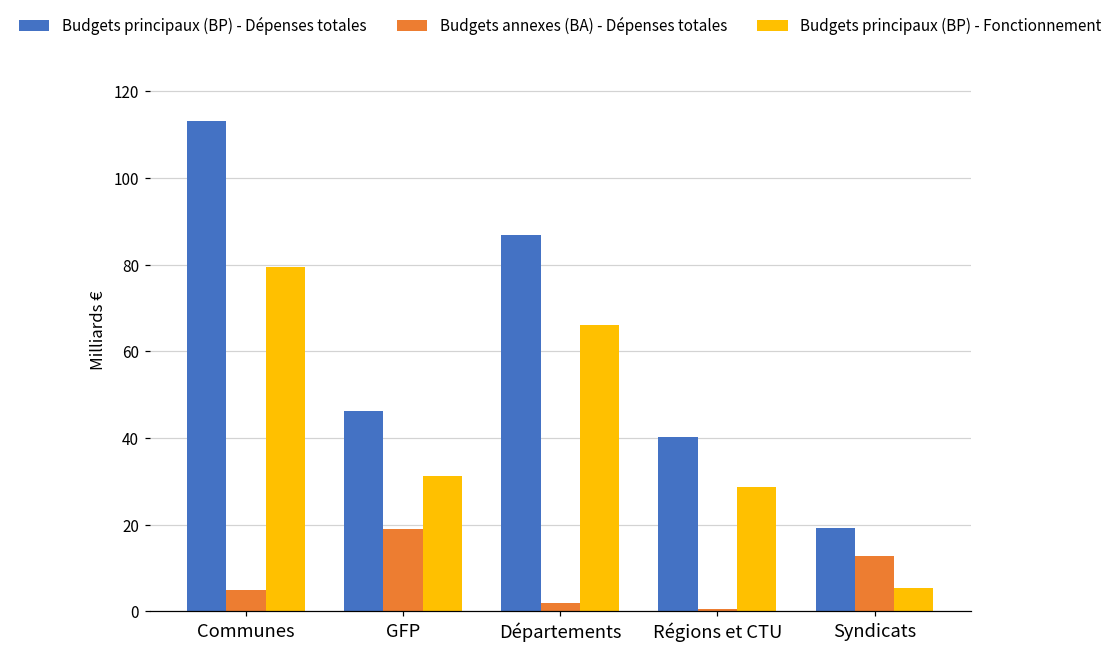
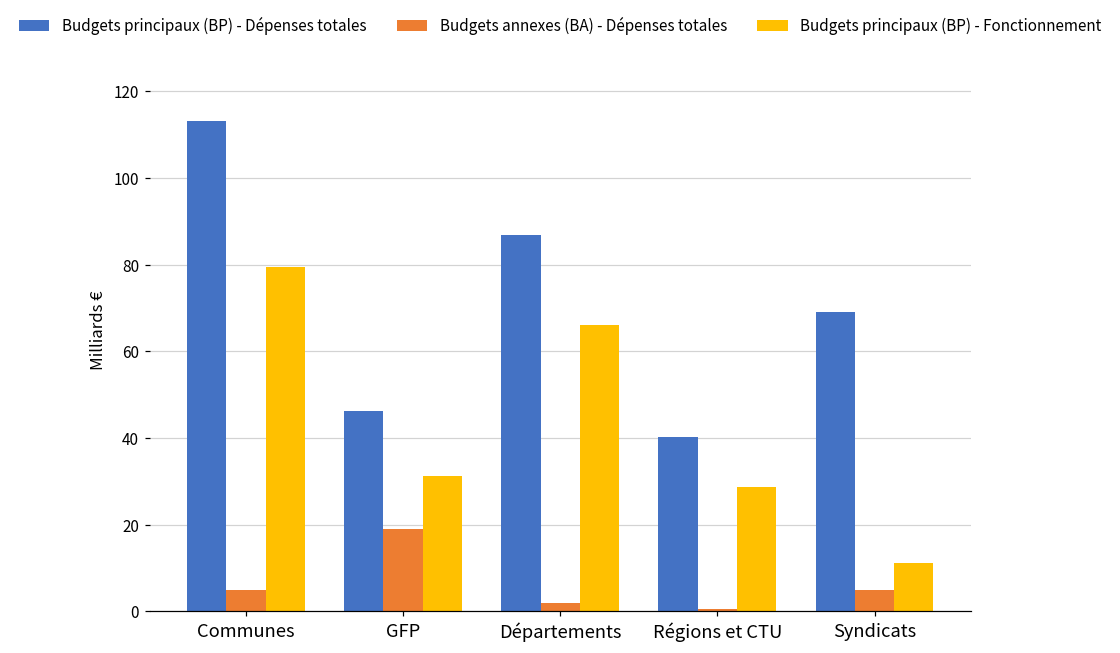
  {
    "Budgets principaux (BP) - Dépenses totales": {
      "Communes": 113,
      "GFP": 46,
      "Départements": 87,
      "Régions et CTU": 40,
-     "Syndicats": 19
+     "Syndicats": 69
    },
    "Budgets annexes (BA) - Dépenses totales": {
      "Communes": 5,
      "GFP": 19,
      "Départements": 2,
      "Régions et CTU": 1,
-     "Syndicats": 13
+     "Syndicats": 5
    },
    "Budgets principaux (BP) - Fonctionnement": {
      "Communes": 79,
      "GFP": 31,
      "Départements": 66,
      "Régions et CTU": 29,
-     "Syndicats": 5
+     "Syndicats": 11
    }
  }
